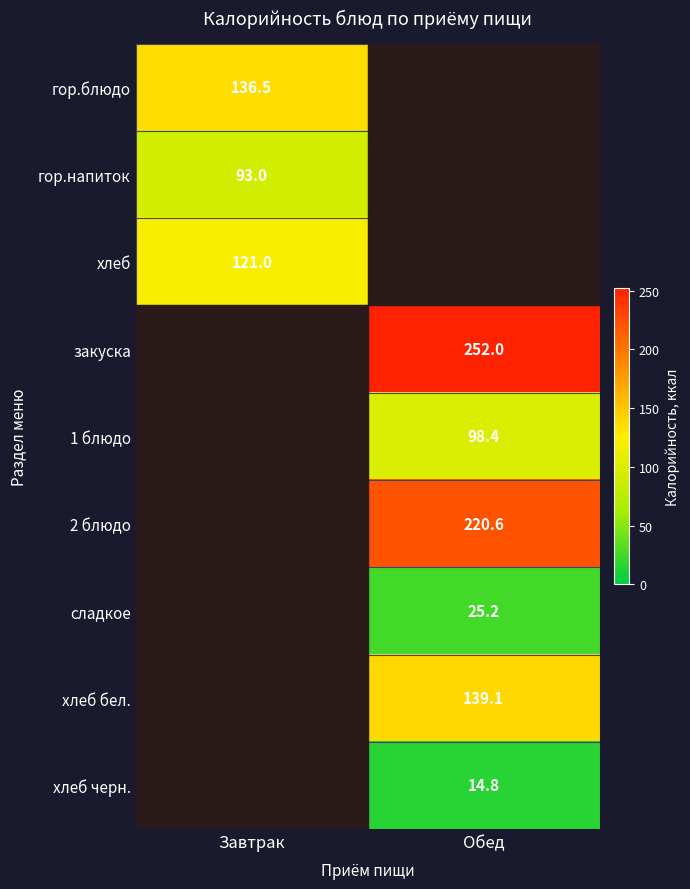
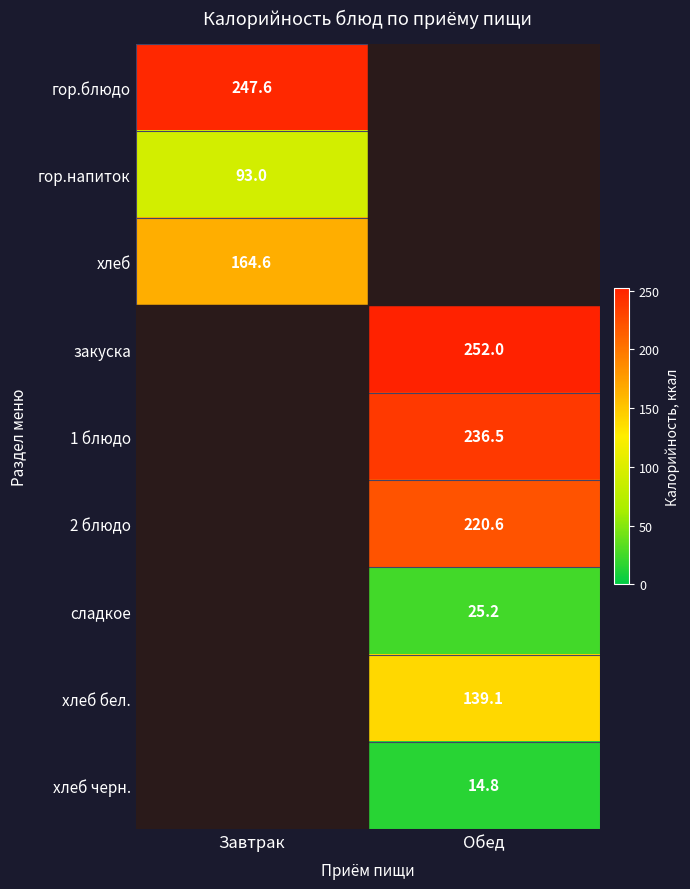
  {
    "гор.блюдо": {
-     "Завтрак": 136.5
+     "Завтрак": 247.6
    },
    "гор.напиток": {
      "Завтрак": 93.0
    },
    "хлеб": {
-     "Завтрак": 121.0
+     "Завтрак": 164.6
    },
    "закуска": {
      "Обед": 252.0
    },
    "1 блюдо": {
-     "Обед": 98.4
+     "Обед": 236.5
    },
    "2 блюдо": {
      "Обед": 220.6
    },
    "сладкое": {
      "Обед": 25.2
    },
    "хлеб бел.": {
      "Обед": 139.1
    },
    "хлеб черн.": {
      "Обед": 14.8
    }
  }
